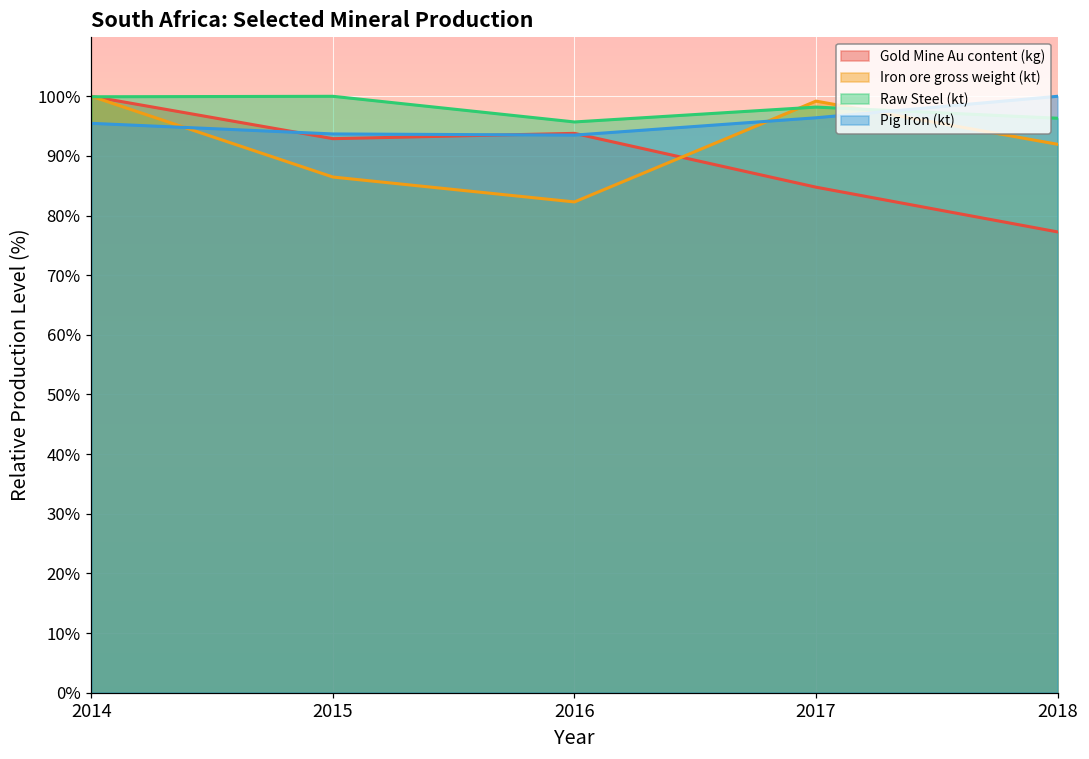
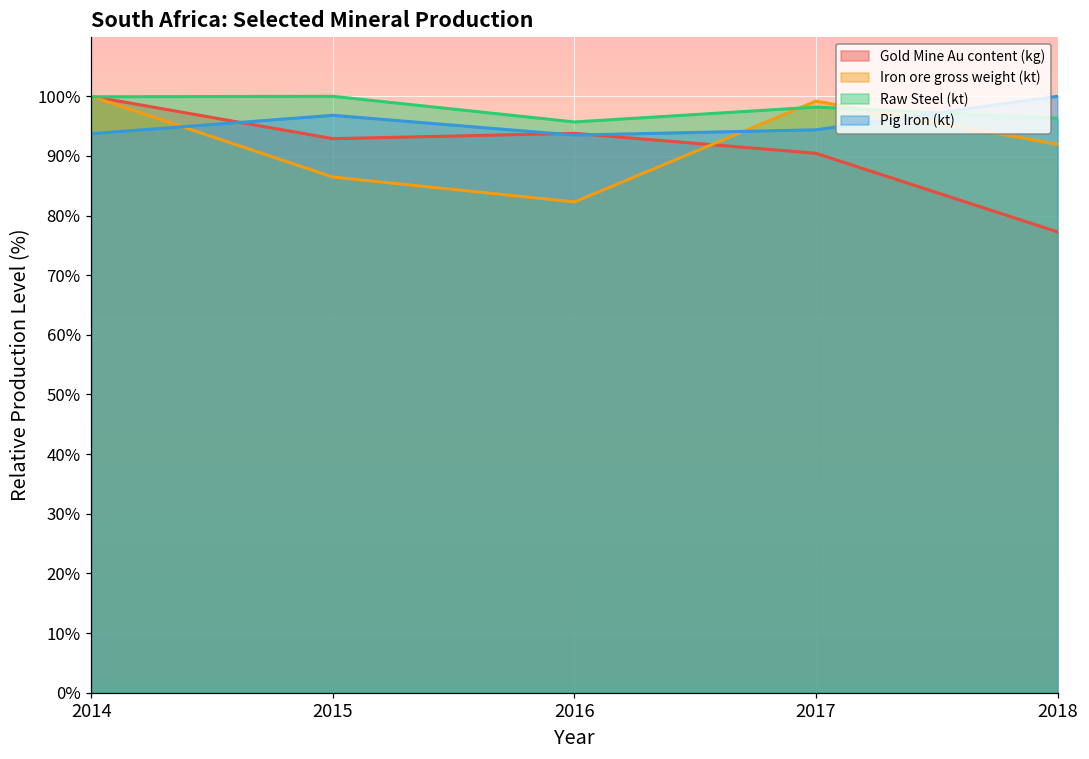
  {
    "Gold Mine Au content (kg)": {
      "2015": "93%",
-     "2017": "85%",
+     "2017": "90%",
      "2018": "77%"
    },
    "Iron ore gross weight (kt)": {
      "2015": "86%",
      "2016": "82%",
      "2017": "99%",
      "2018": "92%"
    },
    "Raw Steel (kt)": {
      "2015": "100%",
      "2016": "96%",
      "2017": "98%",
      "2018": "96%"
    },
    "Pig Iron (kt)": {
-     "2014": "95%",
-     "2015": "94%",
-     "2017": "96%",
+     "2014": "94%",
+     "2015": "97%",
+     "2017": "94%",
      "2018": "100%"
    }
  }
